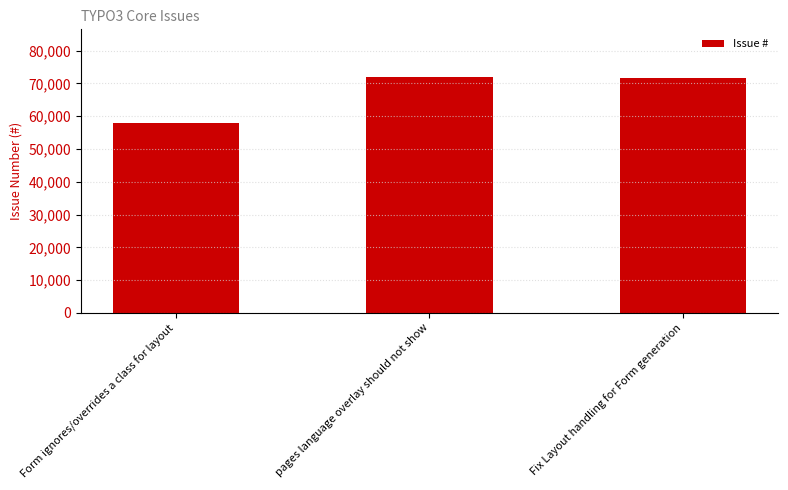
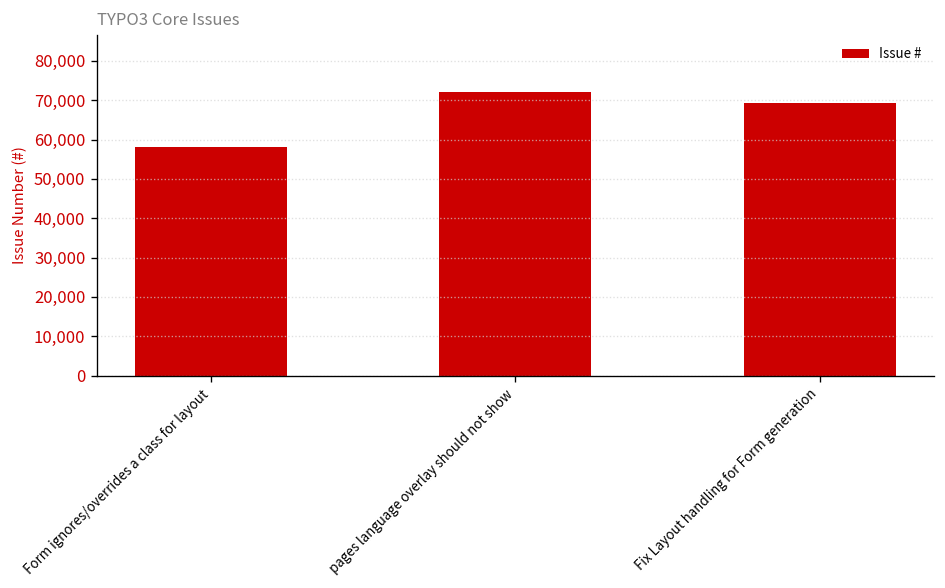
  {
    "Form ignores/overrides a class for layout": "58,000",
    "pages language overlay should not show": "72,000",
-   "Fix Layout handling for Form generation": "72,000"
+   "Fix Layout handling for Form generation": "69,000"
  }
